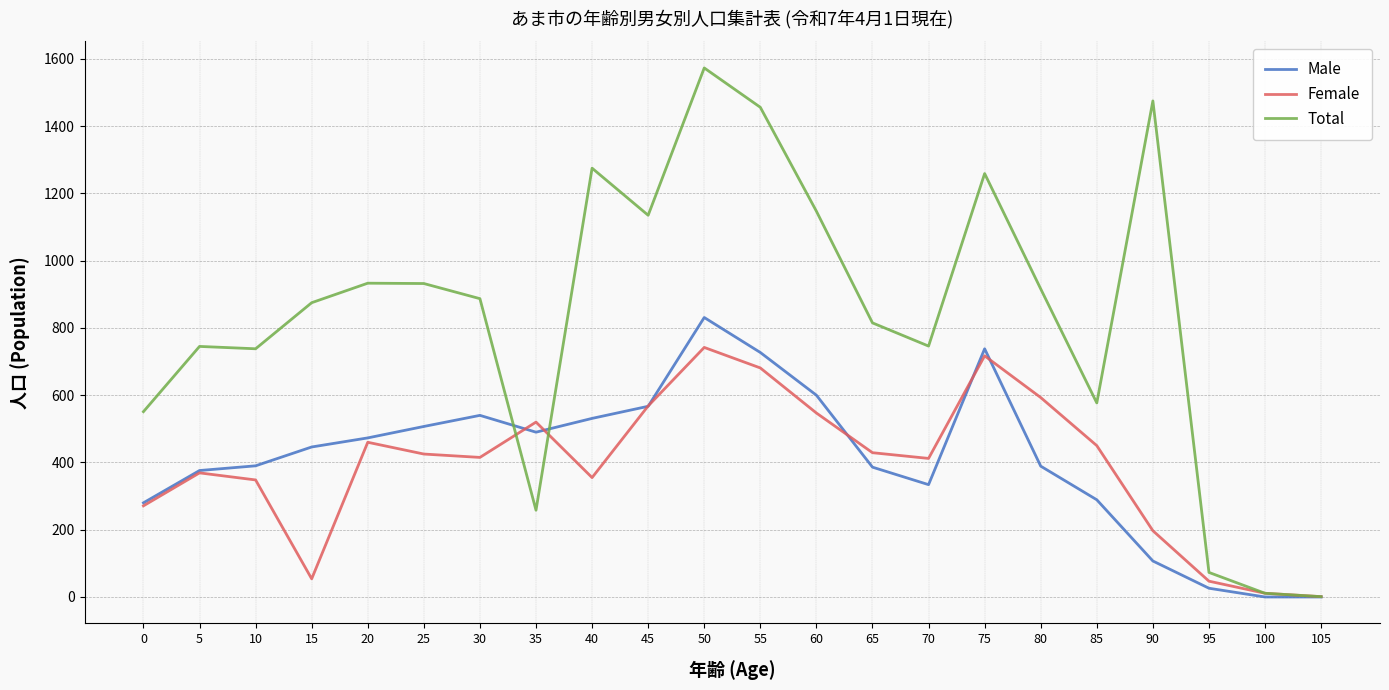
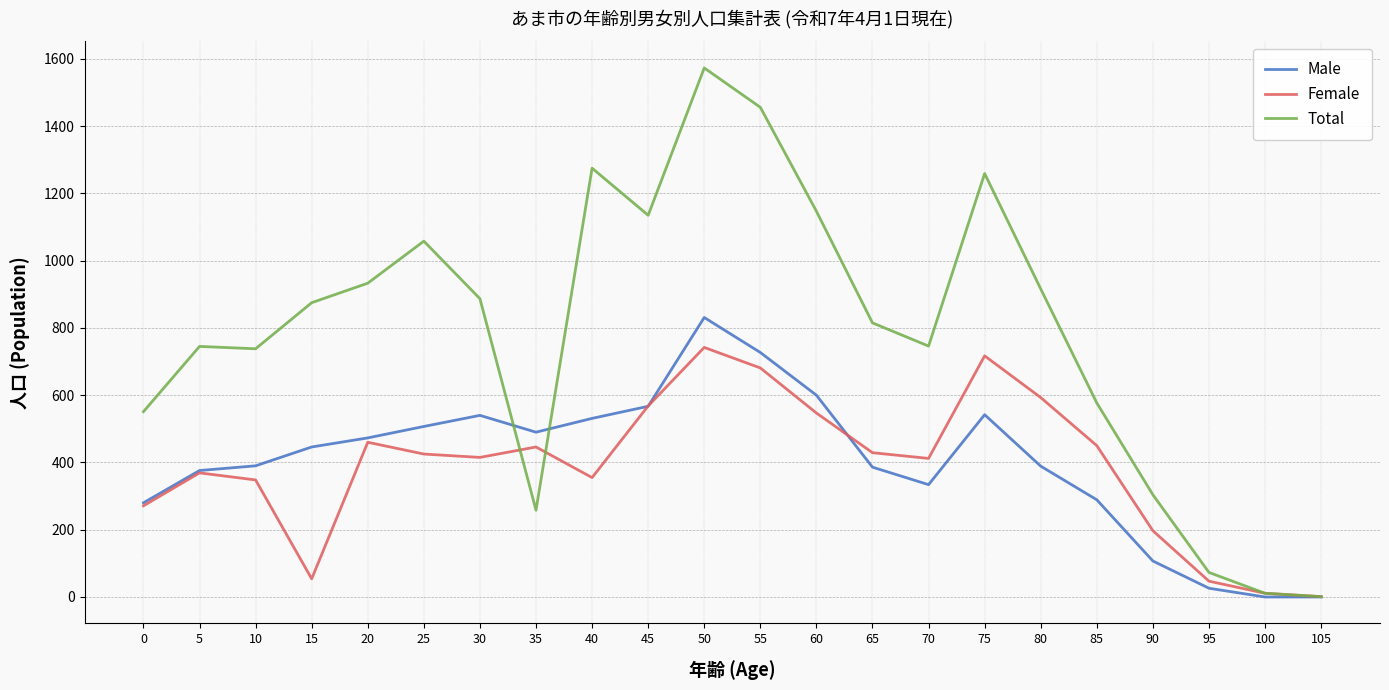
  {
    "Male": {
      "0": 280,
      "10": 390,
      "15": 450,
      "20": 470,
      "25": 510,
      "30": 540,
      "35": 490,
      "40": 530,
      "50": 830,
      "55": 730,
      "60": 600,
      "65": 390,
      "70": 330,
-     "75": 740,
+     "75": 540,
      "80": 390,
      "85": 290,
      "90": 110,
      "95": 30,
      "100": 0
    },
    "Female": {
      "0": 270,
      "10": 350,
      "15": 50,
      "20": 460,
      "25": 430,
      "30": 420,
-     "35": 520,
+     "35": 450,
      "40": 360,
      "50": 740,
      "55": 680,
      "60": 550,
      "65": 430,
      "70": 410,
      "75": 720,
      "80": 590,
      "85": 450,
      "90": 200,
      "95": 50
    },
    "Total": {
      "0": 550,
      "5": 750,
      "10": 740,
      "15": 880,
      "20": 930,
-     "25": 930,
+     "25": 1060,
      "30": 890,
      "35": 260,
      "40": 1280,
      "45": 1140,
      "50": 1570,
      "55": 1460,
      "60": 1150,
      "65": 820,
      "70": 750,
      "75": 1260,
      "80": 920,
      "85": 580,
-     "90": 1480,
+     "90": 300,
      "95": 70
    }
  }
